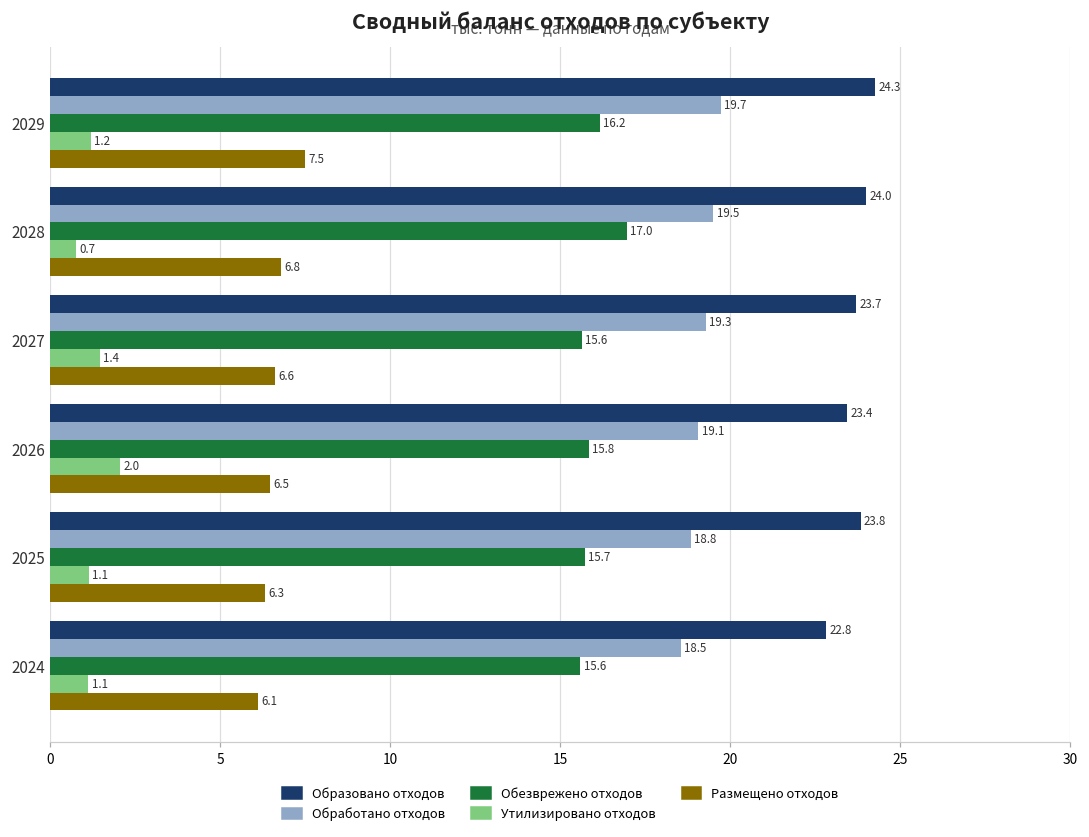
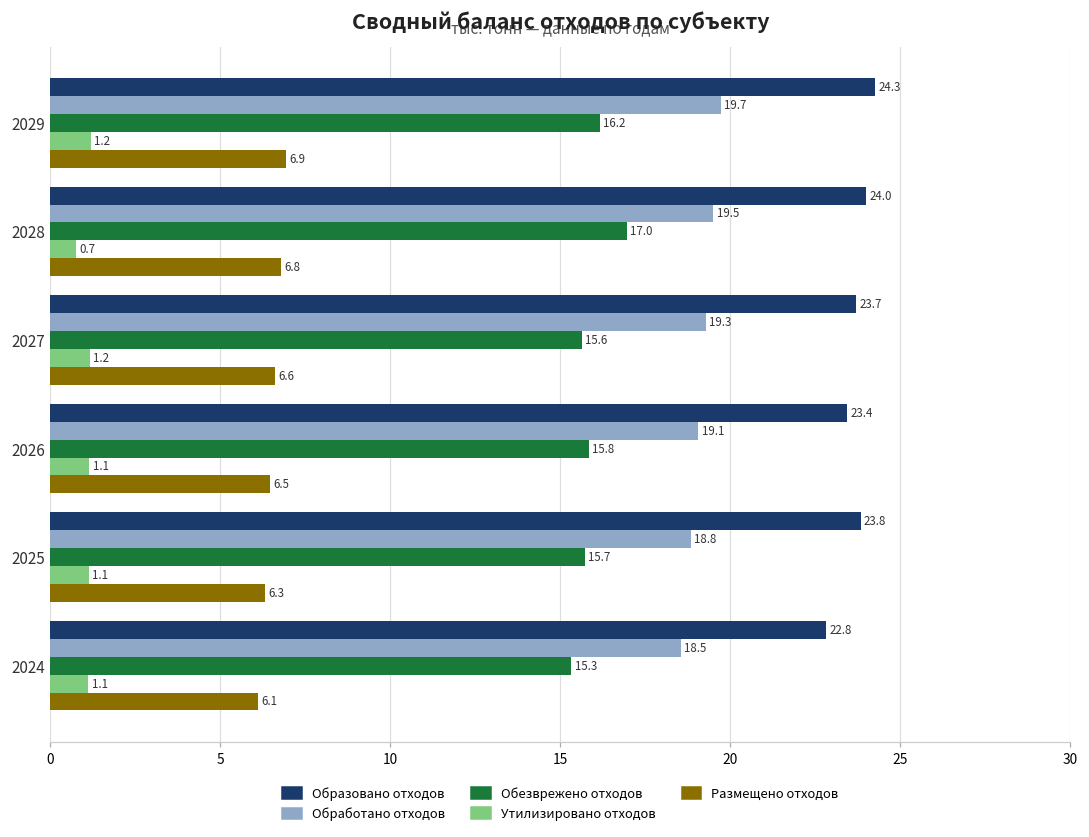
  {
    "Образовано отходов": {
      "2029": 24.3,
      "2028": 24.0,
      "2027": 23.7,
      "2026": 23.4,
      "2025": 23.8,
      "2024": 22.8
    },
    "Обработано отходов": {
      "2029": 19.7,
      "2028": 19.5,
      "2027": 19.3,
      "2026": 19.1,
      "2025": 18.8,
      "2024": 18.5
    },
    "Обезврежено отходов": {
      "2029": 16.2,
      "2028": 17.0,
      "2027": 15.6,
      "2026": 15.8,
      "2025": 15.7,
-     "2024": 15.6
+     "2024": 15.3
    },
    "Утилизировано отходов": {
      "2029": 1.2,
      "2028": 0.7,
-     "2027": 1.4,
-     "2026": 2.0,
+     "2027": 1.2,
+     "2026": 1.1,
      "2025": 1.1,
      "2024": 1.1
    },
    "Размещено отходов": {
-     "2029": 7.5,
+     "2029": 6.9,
      "2028": 6.8,
      "2027": 6.6,
      "2026": 6.5,
      "2025": 6.3,
      "2024": 6.1
    }
  }
